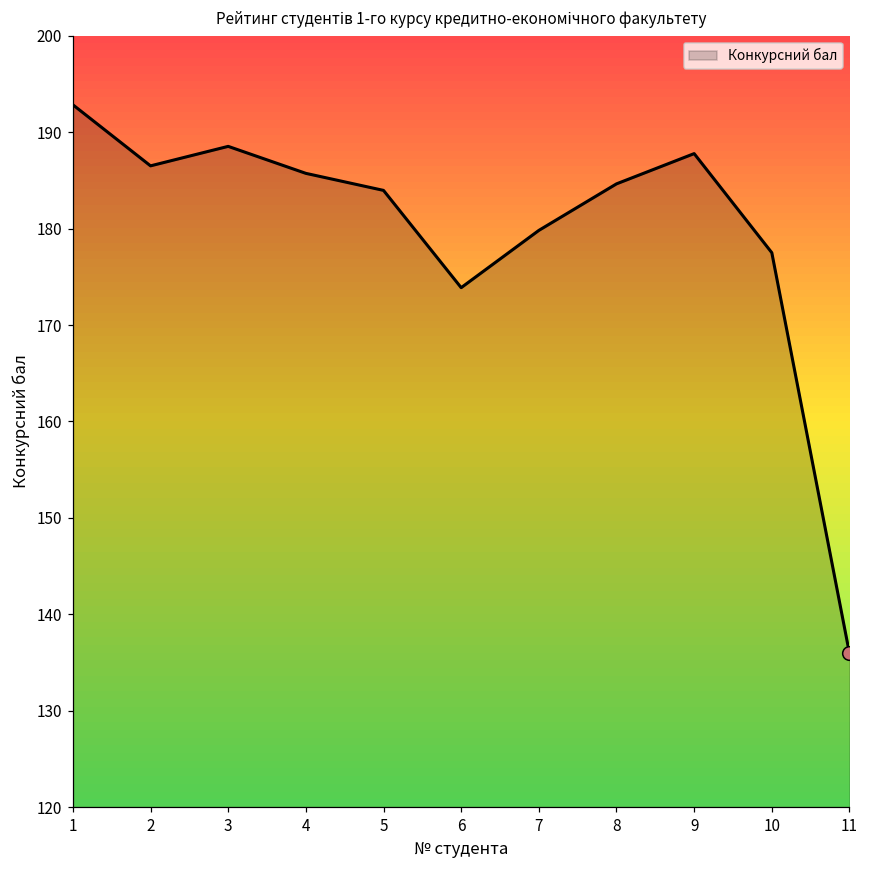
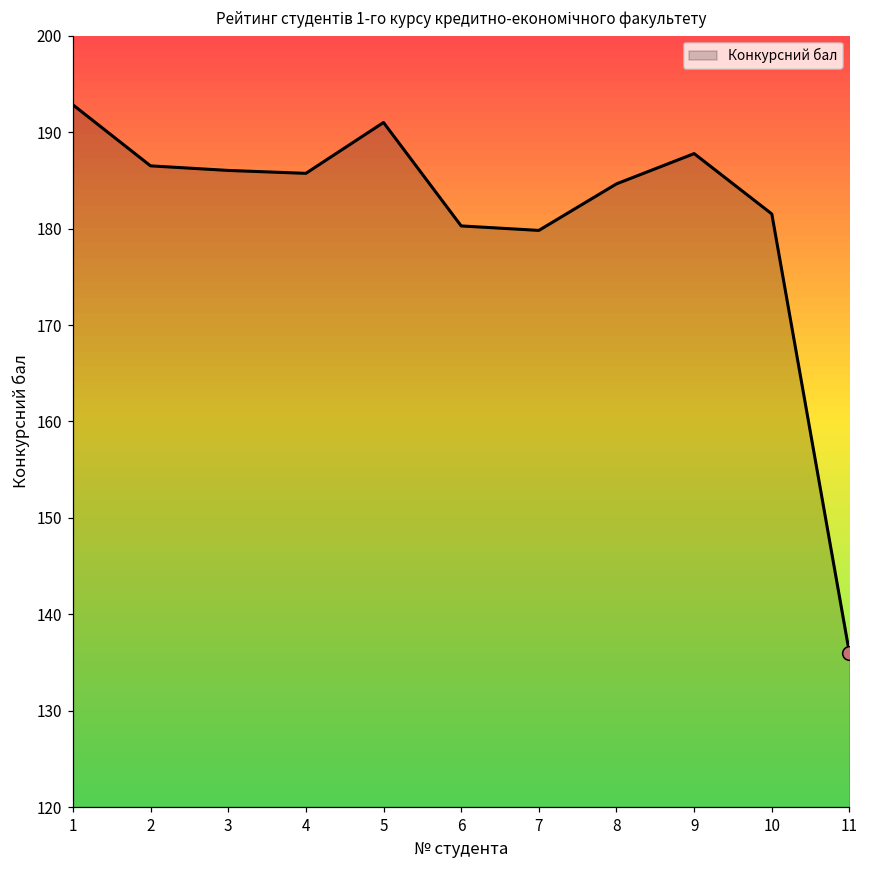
  {
    "Конкурсний бал": {
      "1": 193,
      "2": 187,
-     "3": 189,
+     "3": 186,
      "4": 186,
-     "5": 184,
-     "6": 174,
+     "5": 191,
+     "6": 180,
      "7": 180,
      "8": 185,
      "9": 188,
-     "10": 178
+     "10": 182
    }
  }
